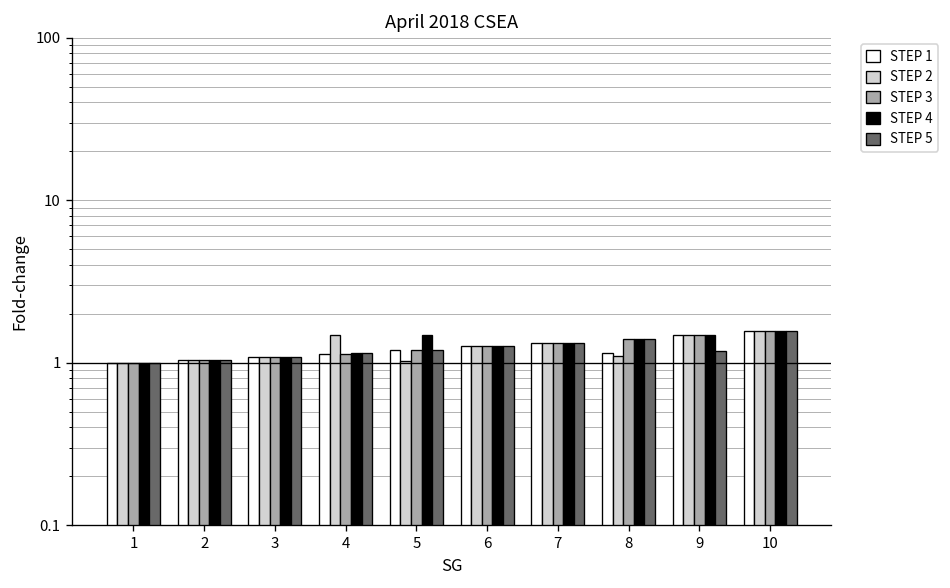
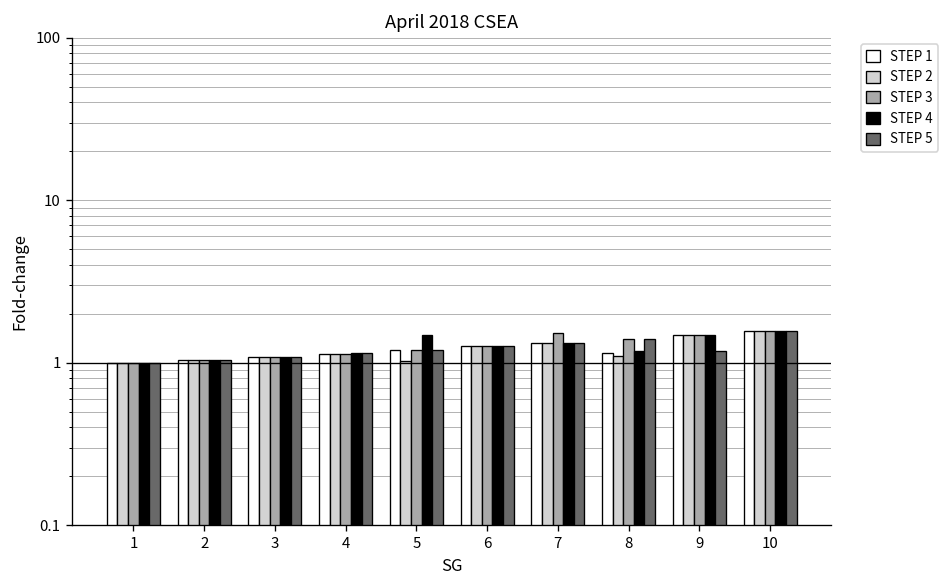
  {
    "STEP 1": {
      "1": 1.0,
      "2": 1.0,
      "3": 1.1,
      "4": 1.1,
      "5": 1.2,
      "6": 1.3,
      "7": 1.3,
      "8": 1.1,
      "9": 1.5,
      "10": 1.6
    },
    "STEP 2": {
      "1": 1.0,
      "2": 1.0,
      "3": 1.1,
-     "4": 1.5,
+     "4": 1.1,
      "5": 1.0,
      "6": 1.3,
      "7": 1.3,
      "8": 1.1,
      "9": 1.5,
      "10": 1.6
    },
    "STEP 3": {
      "1": 1.0,
      "2": 1.0,
      "3": 1.1,
      "4": 1.1,
      "5": 1.2,
      "6": 1.3,
-     "7": 1.3,
+     "7": 1.5,
      "8": 1.4,
      "9": 1.5,
      "10": 1.6
    },
    "STEP 4": {
      "1": 1.0,
      "2": 1.0,
      "3": 1.1,
      "4": 1.1,
      "5": 1.5,
      "6": 1.3,
      "7": 1.3,
-     "8": 1.4,
+     "8": 1.2,
      "9": 1.5,
      "10": 1.6
    },
    "STEP 5": {
      "1": 1.0,
      "2": 1.0,
      "3": 1.1,
      "4": 1.1,
      "5": 1.2,
      "6": 1.3,
      "7": 1.3,
      "8": 1.4,
      "9": 1.2,
      "10": 1.6
    }
  }
